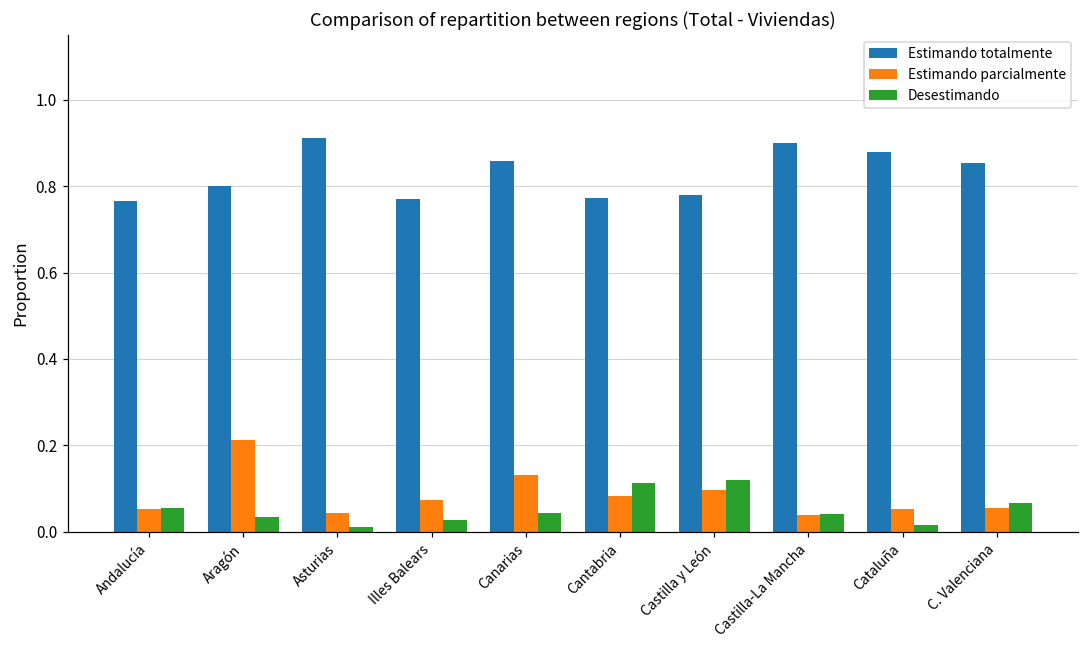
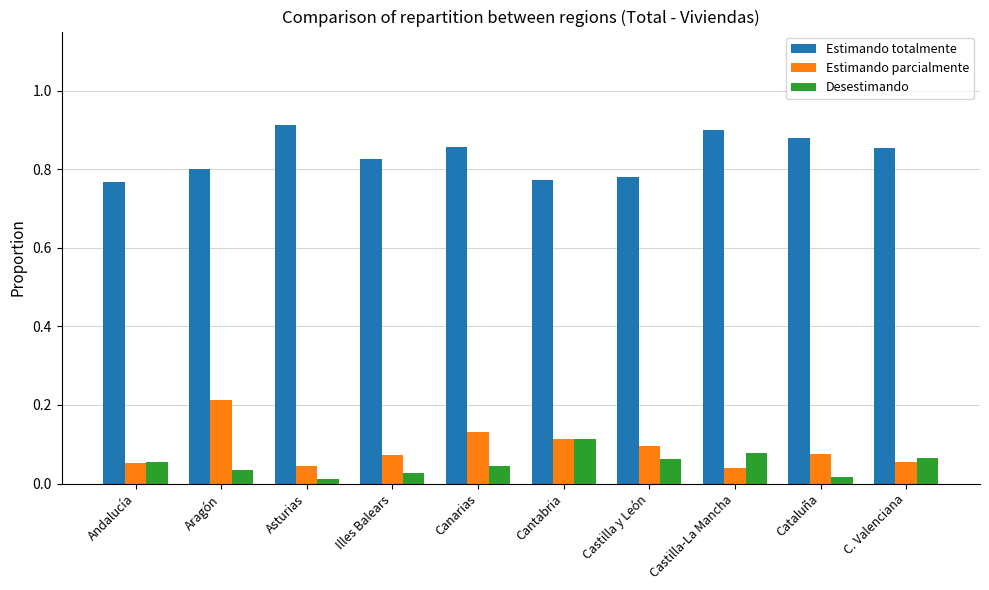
  {
    "Estimando totalmente": {
      "Andalucía": 0.77,
      "Aragón": 0.80,
      "Asturias": 0.91,
-     "Illes Balears": 0.77,
+     "Illes Balears": 0.83,
      "Canarias": 0.86,
      "Cantabria": 0.77,
      "Castilla y León": 0.78,
      "Castilla-La Mancha": 0.90,
      "Cataluña": 0.88,
      "C. Valenciana": 0.85
    },
    "Estimando parcialmente": {
      "Andalucía": 0.05,
      "Aragón": 0.21,
      "Asturias": 0.04,
      "Illes Balears": 0.07,
      "Canarias": 0.13,
-     "Cantabria": 0.08,
+     "Cantabria": 0.11,
      "Castilla y León": 0.10,
      "Castilla-La Mancha": 0.04,
-     "Cataluña": 0.05,
+     "Cataluña": 0.08,
      "C. Valenciana": 0.05
    },
    "Desestimando": {
      "Andalucía": 0.05,
      "Aragón": 0.04,
      "Asturias": 0.01,
      "Illes Balears": 0.03,
      "Canarias": 0.04,
      "Cantabria": 0.11,
-     "Castilla y León": 0.12,
-     "Castilla-La Mancha": 0.04,
+     "Castilla y León": 0.06,
+     "Castilla-La Mancha": 0.08,
      "Cataluña": 0.02,
      "C. Valenciana": 0.07
    }
  }
